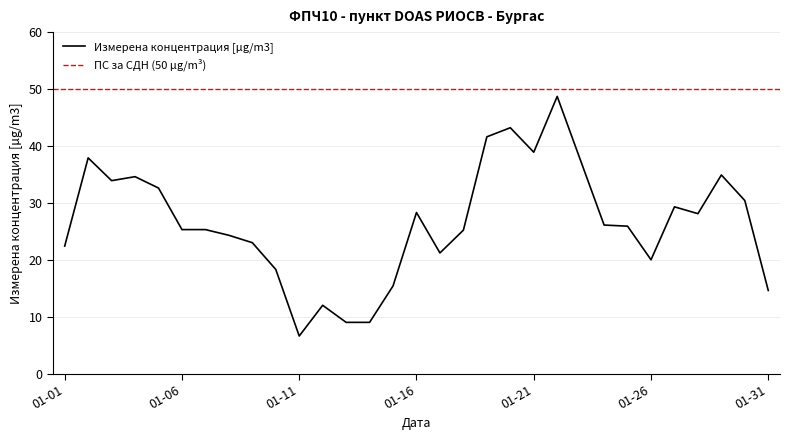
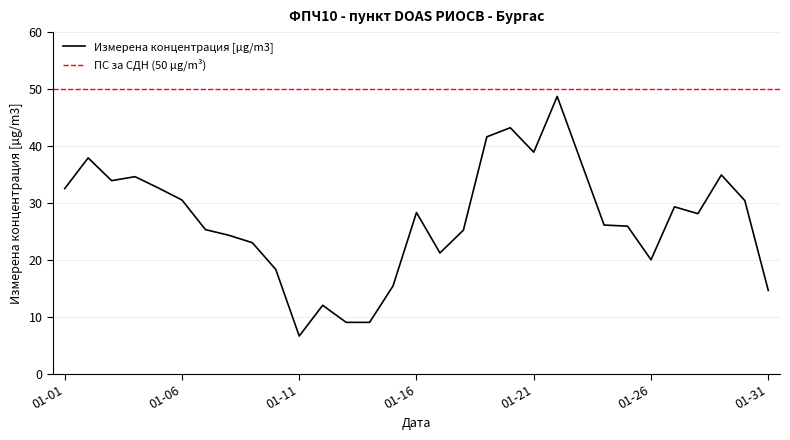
  {
-   "01-01": 22,
-   "01-06": 25,
+   "01-01": 33,
+   "01-06": 31,
    "01-11": 7,
    "01-16": 28,
    "01-21": 39,
    "01-26": 20,
    "01-31": 15
  }
